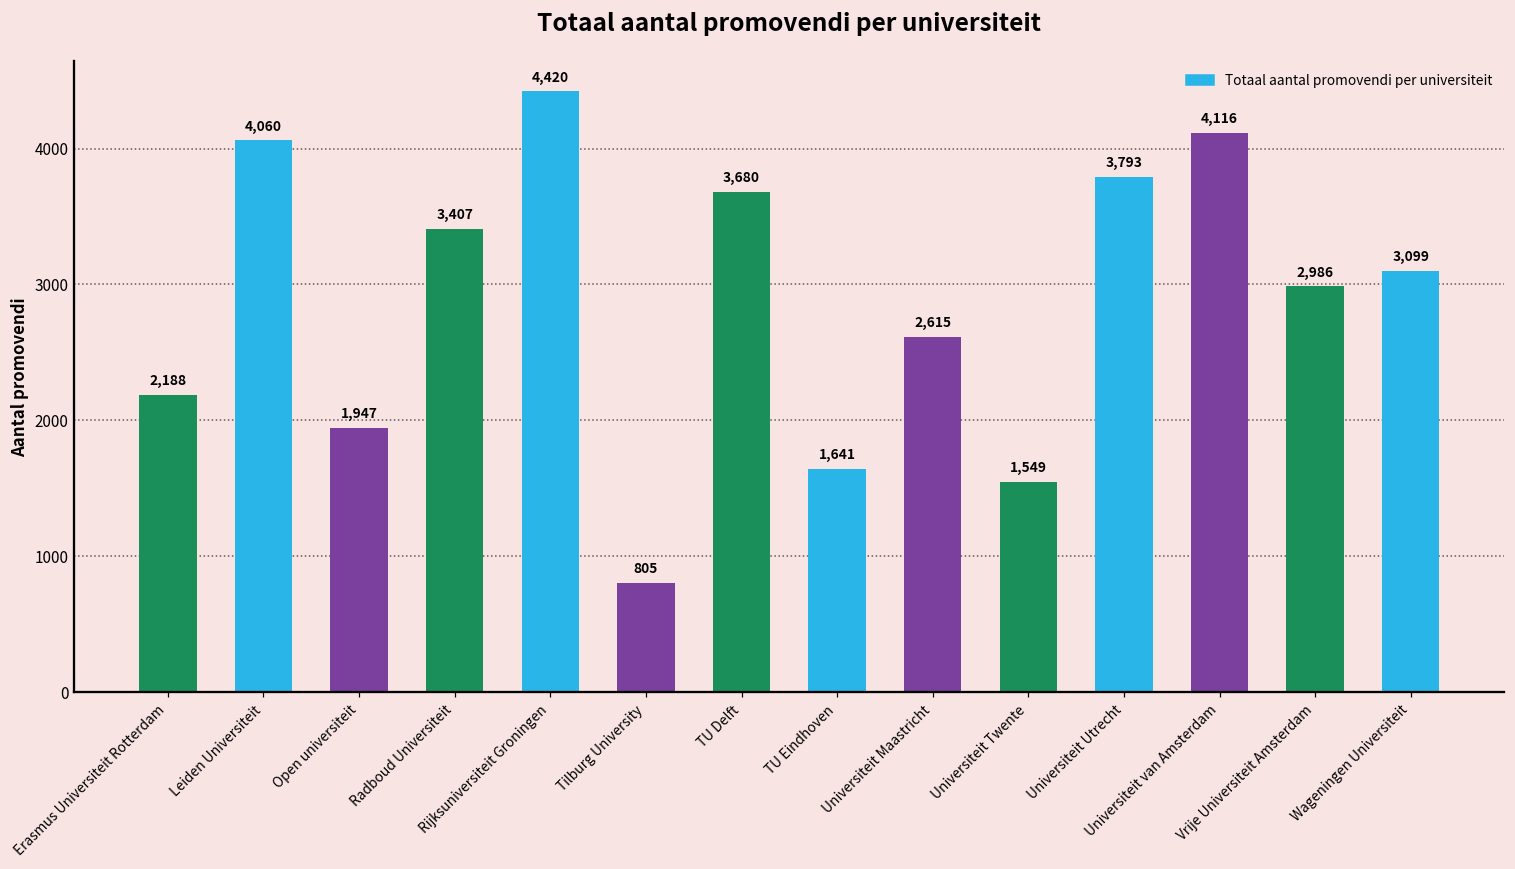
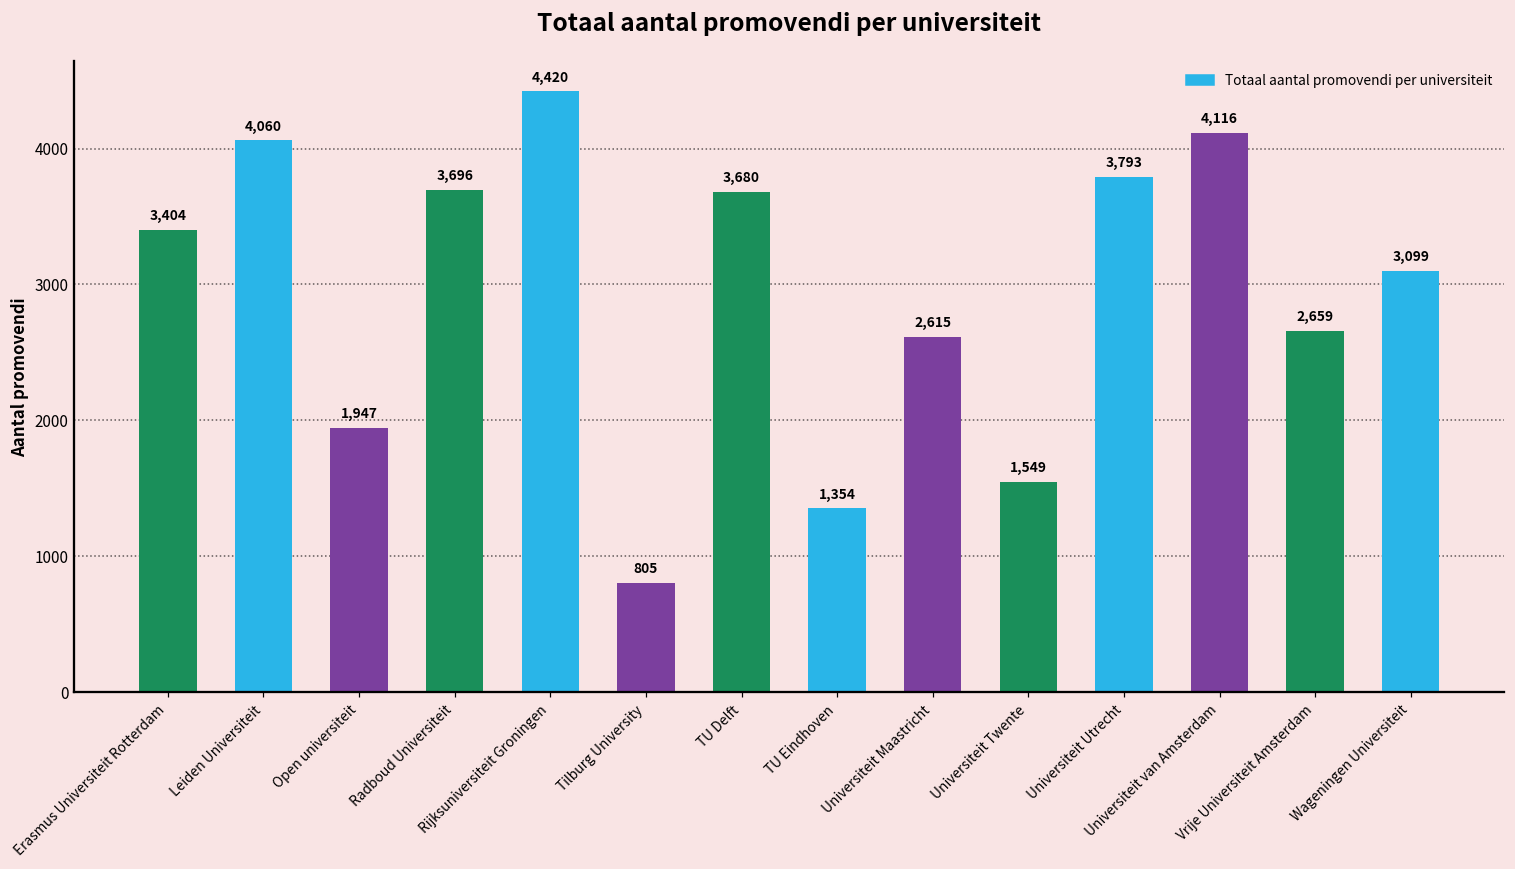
  {
-   "Erasmus Universiteit Rotterdam": "2,188",
+   "Erasmus Universiteit Rotterdam": "3,404",
    "Leiden Universiteit": "4,060",
    "Open universiteit": "1,947",
-   "Radboud Universiteit": "3,407",
+   "Radboud Universiteit": "3,696",
    "Rijksuniversiteit Groningen": "4,420",
    "Tilburg University": "805",
    "TU Delft": "3,680",
-   "TU Eindhoven": "1,641",
+   "TU Eindhoven": "1,354",
    "Universiteit Maastricht": "2,615",
    "Universiteit Twente": "1,549",
    "Universiteit Utrecht": "3,793",
    "Universiteit van Amsterdam": "4,116",
-   "Vrije Universiteit Amsterdam": "2,986",
+   "Vrije Universiteit Amsterdam": "2,659",
    "Wageningen Universiteit": "3,099"
  }
